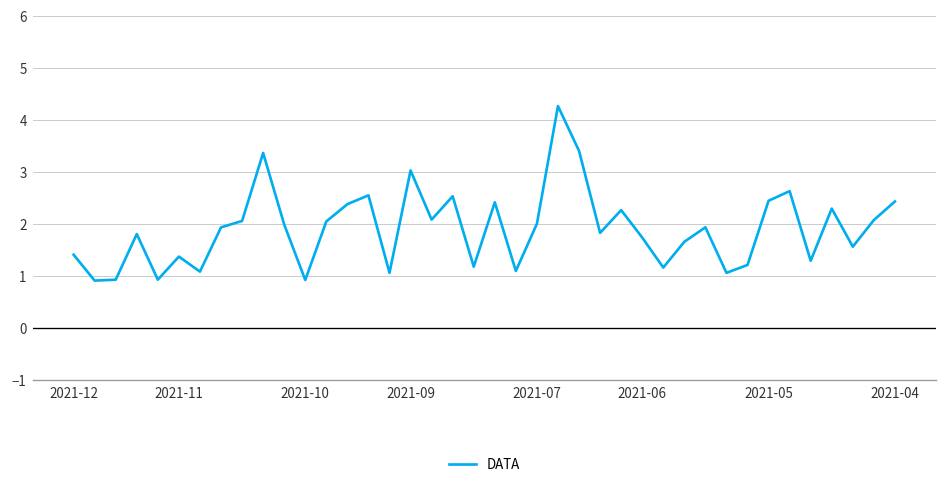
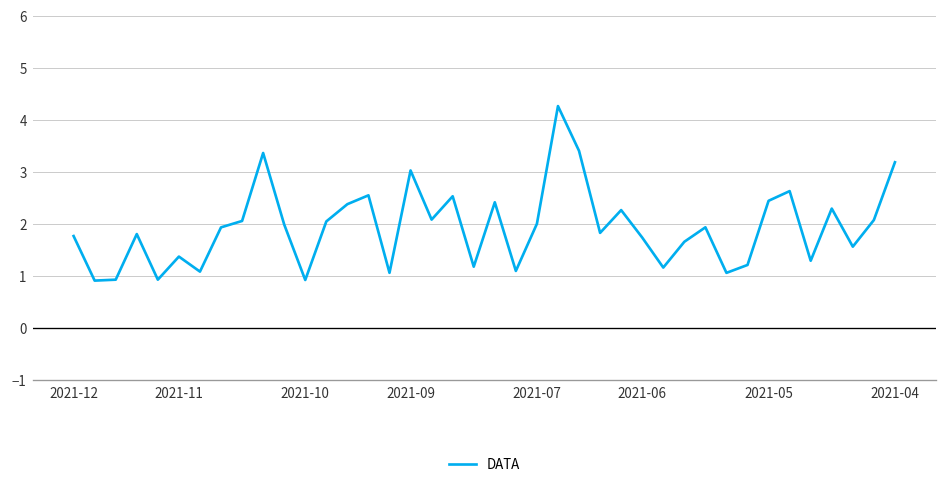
  {
-   "2021-12": 1.4,
+   "2021-12": 1.8,
    "2021-11": 1.4,
    "2021-10": 0.9,
    "2021-09": 3.0,
    "2021-07": 2.0,
    "2021-06": 1.7,
    "2021-05": 2.4,
-   "2021-04": 2.4
+   "2021-04": 3.2
  }
